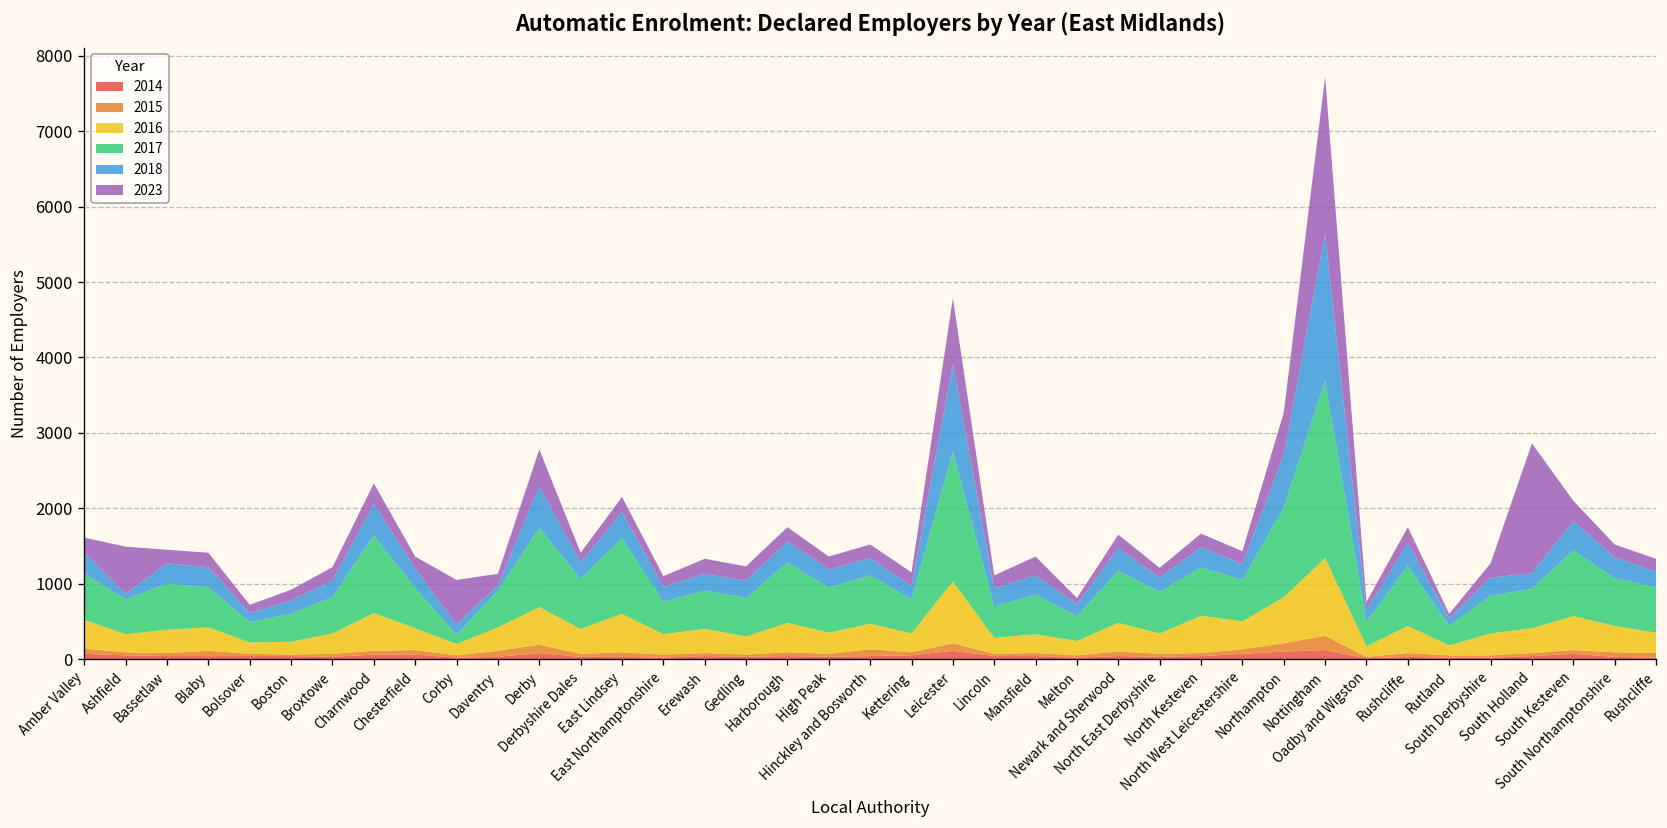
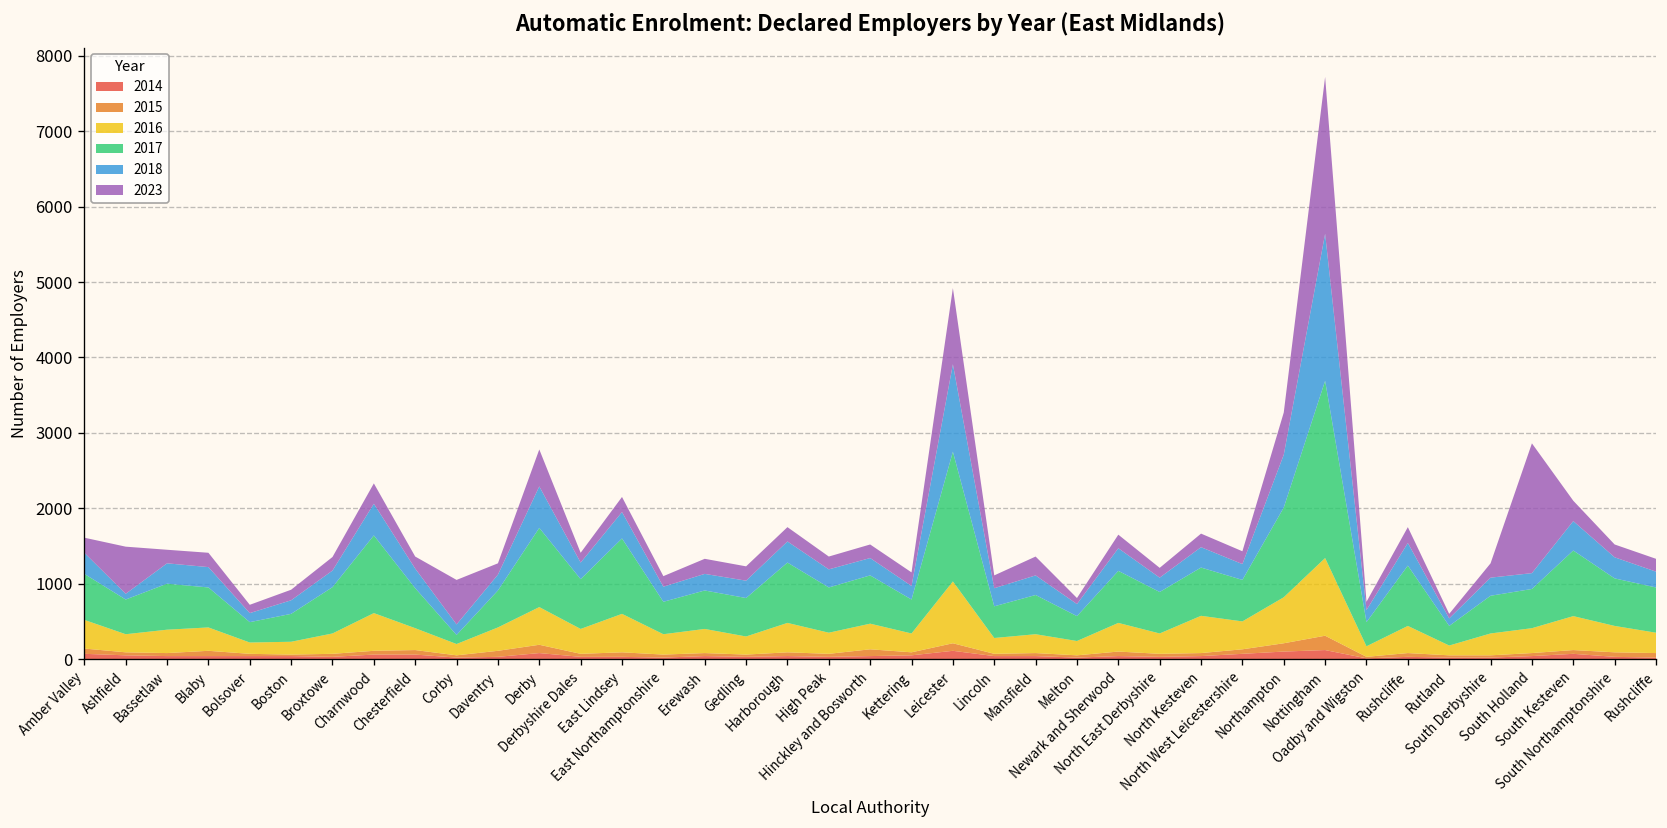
  {
    "2016": {
      "Amber Valley": 400,
      "Ashfield": 200,
      "Bassetlaw": 300,
      "Blaby": 300,
      "Bolsover": 200,
      "Boston": 200,
      "Broxtowe": 300,
      "Charnwood": 500,
      "Chesterfield": 300,
      "Corby": 200,
      "Daventry": 300,
      "Derby": 500,
      "Derbyshire Dales": 300,
      "East Lindsey": 500,
      "East Northamptonshire": 300,
      "Erewash": 300,
      "Gedling": 200,
      "Harborough": 400,
      "High Peak": 300,
      "Hinckley and Bosworth": 300,
      "Kettering": 300,
      "Leicester": 800,
      "Lincoln": 200,
      "Mansfield": 300,
      "Melton": 200,
      "Newark and Sherwood": 400,
      "North East Derbyshire": 300,
      "North Kesteven": 500,
      "North West Leicestershire": 400,
      "Northampton": 600,
      "Nottingham": 1000,
      "Oadby and Wigston": 100,
      "Rutland": 100,
      "South Derbyshire": 300,
      "South Holland": 300,
      "South Kesteven": 500,
      "South Northamptonshire": 400
    },
    "2017": {
      "Amber Valley": 600,
      "Ashfield": 500,
      "Bassetlaw": 600,
      "Blaby": 500,
      "Bolsover": 300,
      "Boston": 400,
-     "Broxtowe": 500,
+     "Broxtowe": 600,
      "Charnwood": 1000,
      "Chesterfield": 500,
      "Corby": 100,
      "Daventry": 500,
      "Derby": 1100,
      "Derbyshire Dales": 700,
      "East Lindsey": 1000,
      "East Northamptonshire": 400,
      "Erewash": 500,
      "Gedling": 500,
      "Harborough": 800,
      "High Peak": 600,
      "Hinckley and Bosworth": 600,
      "Kettering": 500,
      "Leicester": 1700,
      "Lincoln": 400,
      "Mansfield": 500,
      "Melton": 300,
      "Newark and Sherwood": 700,
      "North East Derbyshire": 600,
      "North Kesteven": 600,
      "North West Leicestershire": 600,
      "Northampton": 1200,
      "Nottingham": 2400,
      "Oadby and Wigston": 300,
      "Rutland": 300,
      "South Derbyshire": 500,
      "South Holland": 500,
      "South Kesteven": 900,
      "South Northamptonshire": 600
    },
    "2018": {
      "Amber Valley": 300,
      "Ashfield": 100,
      "Bassetlaw": 300,
      "Blaby": 300,
      "Bolsover": 100,
      "Boston": 200,
      "Broxtowe": 200,
      "Charnwood": 400,
      "Chesterfield": 300,
      "Corby": 100,
-     "Daventry": 100,
+     "Daventry": 200,
      "Derby": 600,
      "Derbyshire Dales": 200,
      "East Lindsey": 400,
      "East Northamptonshire": 200,
      "Erewash": 200,
      "Gedling": 200,
      "Harborough": 300,
      "High Peak": 200,
      "Hinckley and Bosworth": 200,
      "Kettering": 200,
      "Leicester": 1200,
      "Lincoln": 200,
      "Mansfield": 300,
      "Melton": 200,
      "Newark and Sherwood": 300,
      "North East Derbyshire": 200,
      "North Kesteven": 300,
      "North West Leicestershire": 200,
      "Northampton": 700,
      "Nottingham": 2000,
      "Oadby and Wigston": 200,
      "Rutland": 100,
      "South Derbyshire": 200,
      "South Holland": 200,
      "South Kesteven": 400,
      "South Northamptonshire": 300
    },
    "2023": {
      "Amber Valley": 200,
      "Ashfield": 600,
      "Bassetlaw": 200,
      "Blaby": 200,
      "Bolsover": 100,
      "Boston": 100,
      "Broxtowe": 200,
      "Charnwood": 300,
      "Chesterfield": 200,
      "Corby": 600,
      "Daventry": 200,
      "Derby": 500,
      "Derbyshire Dales": 100,
      "East Lindsey": 200,
      "East Northamptonshire": 100,
      "Erewash": 200,
      "Gedling": 200,
      "Harborough": 200,
      "High Peak": 200,
      "Hinckley and Bosworth": 200,
      "Kettering": 200,
-     "Leicester": 900,
+     "Leicester": 1000,
      "Lincoln": 200,
      "Mansfield": 300,
      "Melton": 100,
      "Newark and Sherwood": 200,
      "North East Derbyshire": 100,
      "North Kesteven": 200,
      "North West Leicestershire": 200,
      "Northampton": 600,
      "Nottingham": 2100,
      "Oadby and Wigston": 100,
      "Rutland": 100,
      "South Derbyshire": 200,
      "South Holland": 1700,
      "South Kesteven": 300,
      "South Northamptonshire": 200
    }
  }
